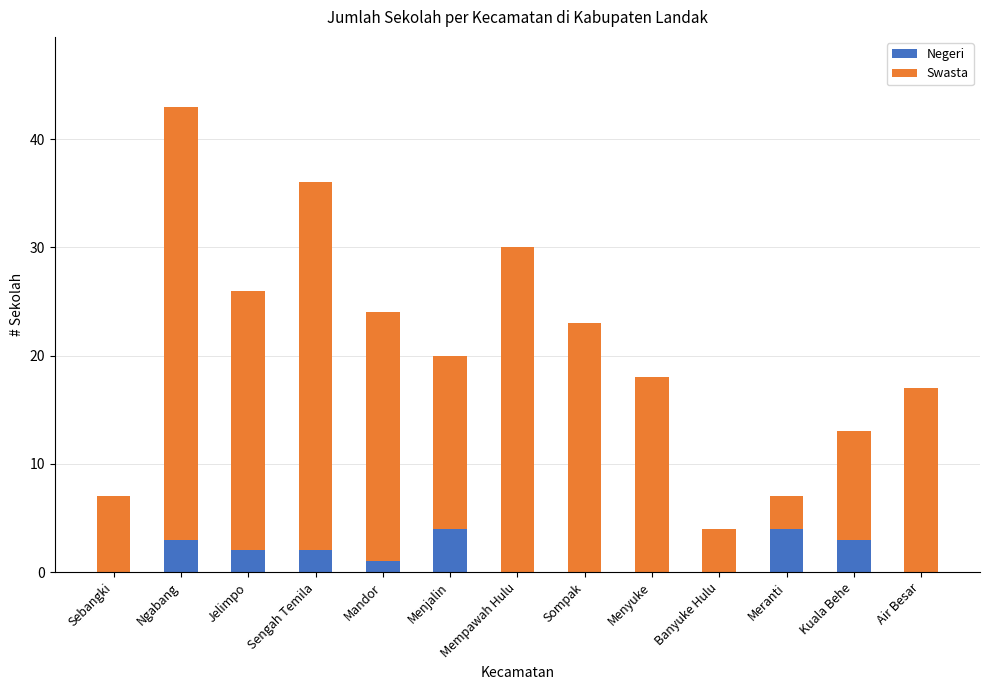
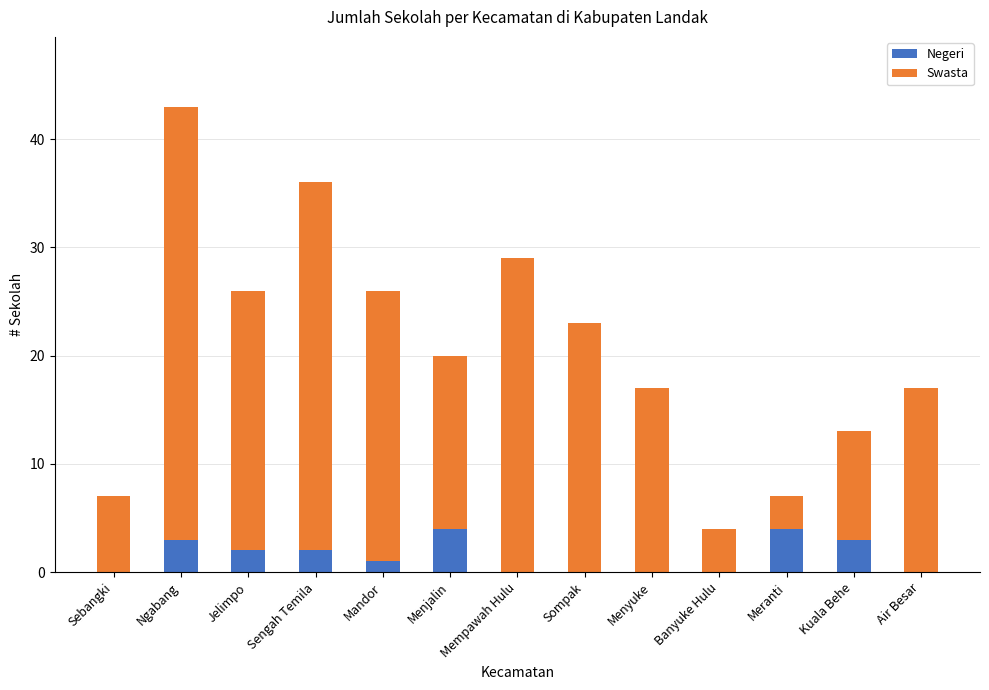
  {
    "Negeri": {
      "Sebangki": 0,
      "Ngabang": 3,
      "Jelimpo": 2,
      "Sengah Temila": 2,
      "Mandor": 1,
      "Menjalin": 4,
      "Mempawah Hulu": 0,
      "Sompak": 0,
      "Menyuke": 0,
      "Banyuke Hulu": 0,
      "Meranti": 4,
      "Kuala Behe": 3,
      "Air Besar": 0
    },
    "Swasta": {
      "Sebangki": 7,
      "Ngabang": 40,
      "Jelimpo": 24,
      "Sengah Temila": 34,
-     "Mandor": 23,
+     "Mandor": 25,
      "Menjalin": 16,
-     "Mempawah Hulu": 30,
+     "Mempawah Hulu": 29,
      "Sompak": 23,
-     "Menyuke": 18,
+     "Menyuke": 17,
      "Banyuke Hulu": 4,
      "Meranti": 3,
      "Kuala Behe": 10,
      "Air Besar": 17
    }
  }
